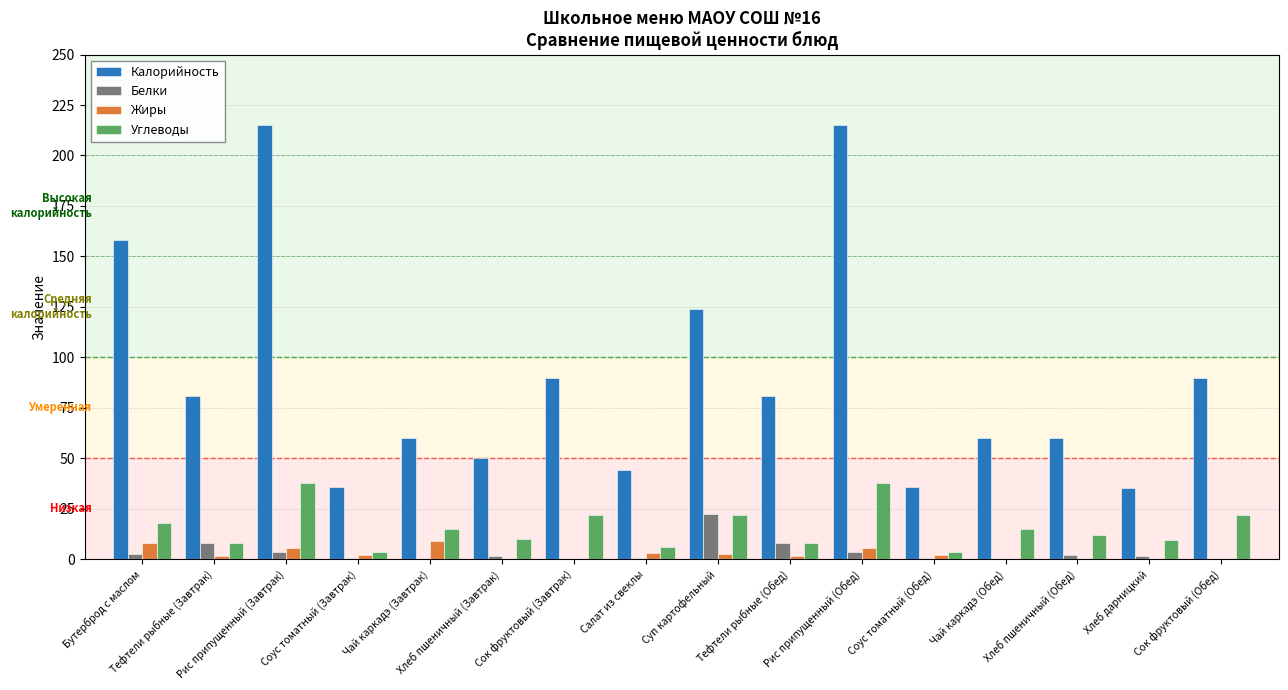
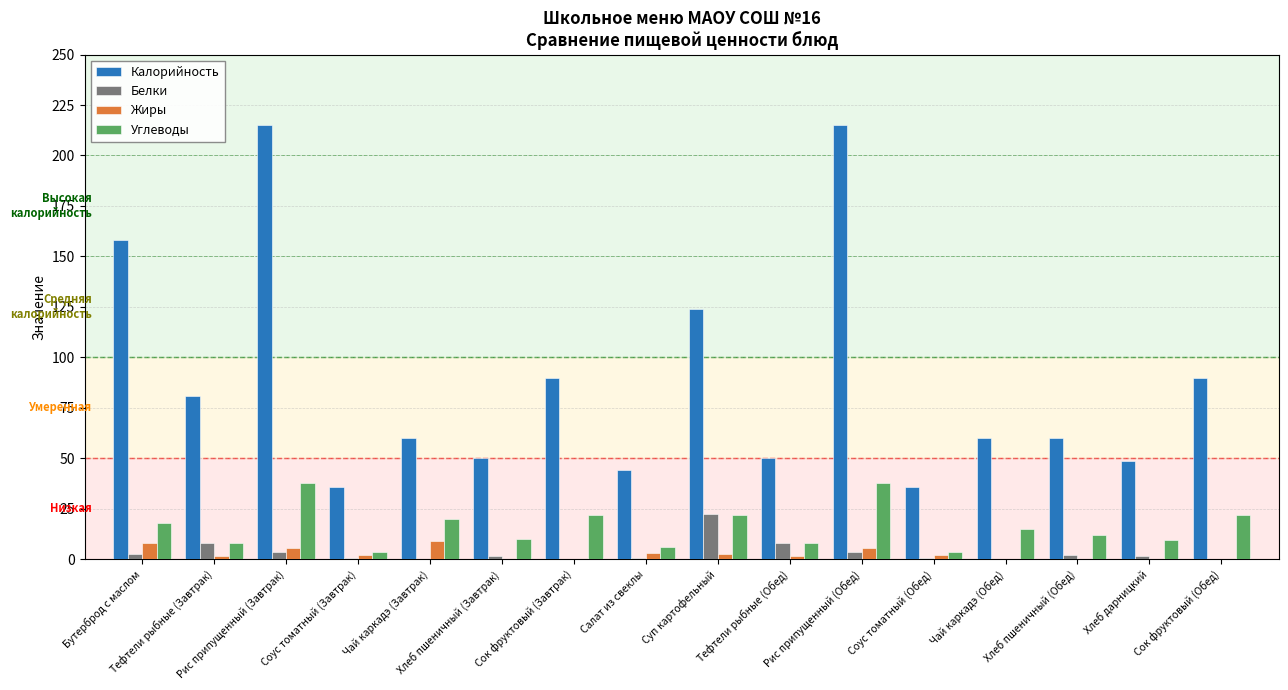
  {
    "Калорийность": {
      "Бутерброд с маслом": 158,
      "Тефтели рыбные (Завтрак)": 81,
      "Рис припущенный (Завтрак)": 215,
      "Соус томатный (Завтрак)": 36,
      "Чай каркадэ (Завтрак)": 60,
      "Хлеб пшеничный (Завтрак)": 50,
      "Сок фруктовый (Завтрак)": 90,
      "Салат из свеклы": 44,
      "Суп картофельный": 124,
-     "Тефтели рыбные (Обед)": 81,
+     "Тефтели рыбные (Обед)": 50,
      "Рис припущенный (Обед)": 215,
      "Соус томатный (Обед)": 36,
      "Чай каркадэ (Обед)": 60,
      "Хлеб пшеничный (Обед)": 60,
-     "Хлеб дарницкий": 35,
+     "Хлеб дарницкий": 49,
      "Сок фруктовый (Обед)": 90
    },
    "Белки": {
      "Бутерброд с маслом": 3,
      "Тефтели рыбные (Завтрак)": 8,
      "Рис припущенный (Завтрак)": 4,
      "Хлеб пшеничный (Завтрак)": 2,
      "Сок фруктовый (Завтрак)": 0,
      "Суп картофельный": 22,
      "Тефтели рыбные (Обед)": 8,
      "Рис припущенный (Обед)": 4,
      "Хлеб пшеничный (Обед)": 2,
      "Хлеб дарницкий": 1,
      "Сок фруктовый (Обед)": 0
    },
    "Жиры": {
      "Бутерброд с маслом": 8,
      "Тефтели рыбные (Завтрак)": 2,
      "Рис припущенный (Завтрак)": 5,
      "Соус томатный (Завтрак)": 2,
      "Чай каркадэ (Завтрак)": 9,
      "Сок фруктовый (Завтрак)": 0,
      "Салат из свеклы": 3,
      "Суп картофельный": 3,
      "Тефтели рыбные (Обед)": 2,
      "Рис припущенный (Обед)": 5,
      "Соус томатный (Обед)": 2,
      "Чай каркадэ (Обед)": 0,
      "Сок фруктовый (Обед)": 0
    },
    "Углеводы": {
      "Бутерброд с маслом": 18,
      "Тефтели рыбные (Завтрак)": 8,
      "Рис припущенный (Завтрак)": 38,
      "Соус томатный (Завтрак)": 4,
-     "Чай каркадэ (Завтрак)": 15,
+     "Чай каркадэ (Завтрак)": 20,
      "Хлеб пшеничный (Завтрак)": 10,
      "Сок фруктовый (Завтрак)": 22,
      "Салат из свеклы": 6,
      "Суп картофельный": 22,
      "Тефтели рыбные (Обед)": 8,
      "Рис припущенный (Обед)": 38,
      "Соус томатный (Обед)": 4,
      "Чай каркадэ (Обед)": 15,
      "Хлеб пшеничный (Обед)": 12,
      "Хлеб дарницкий": 10,
      "Сок фруктовый (Обед)": 22
    }
  }
